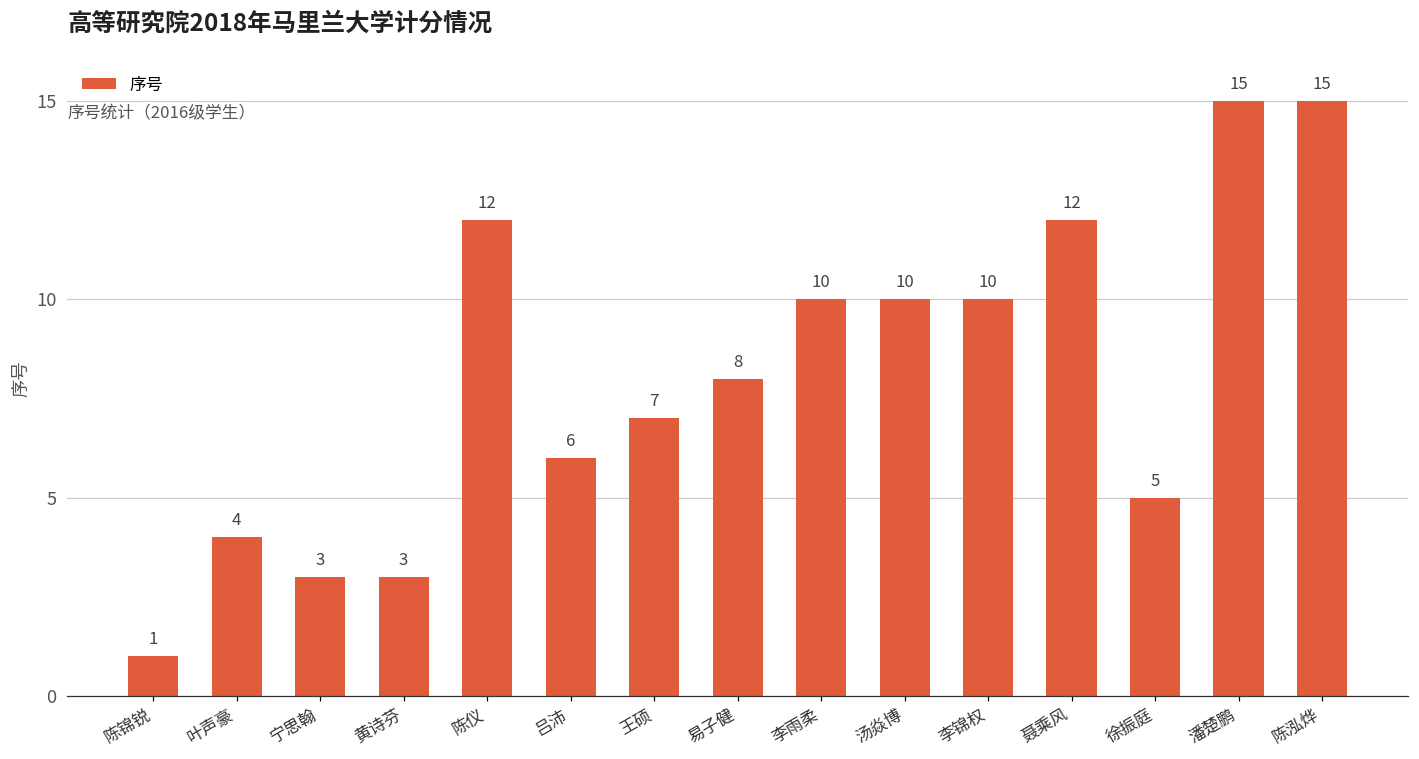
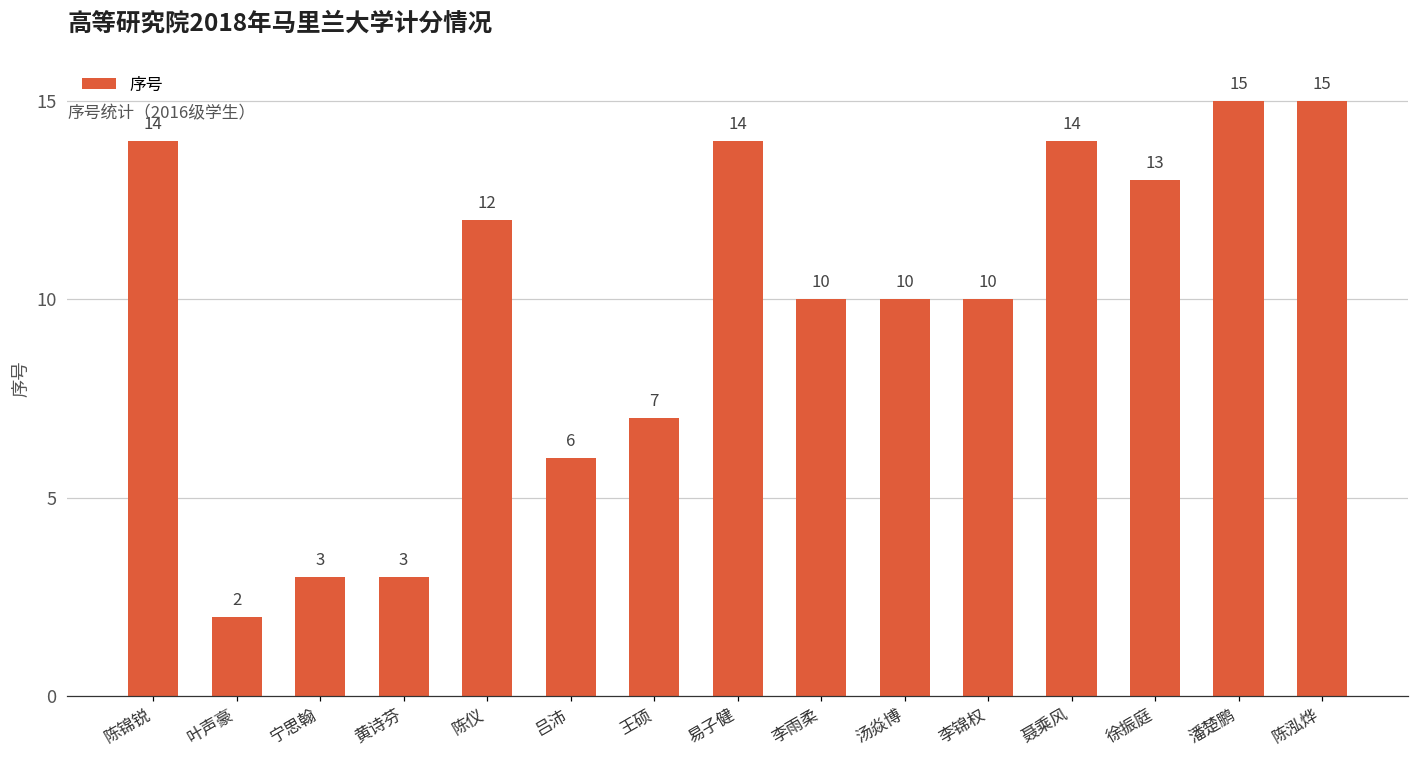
  {
-   "陈锦锐": 1,
-   "叶声豪": 4,
+   "陈锦锐": 14,
+   "叶声豪": 2,
    "宁思翰": 3,
    "黄诗芬": 3,
    "陈仪": 12,
    "吕沛": 6,
    "王硕": 7,
-   "易子健": 8,
+   "易子健": 14,
    "李雨柔": 10,
    "汤焱博": 10,
    "李锦权": 10,
-   "聂乘风": 12,
-   "徐振庭": 5,
+   "聂乘风": 14,
+   "徐振庭": 13,
    "潘楚鹏": 15,
    "陈泓烨": 15
  }
